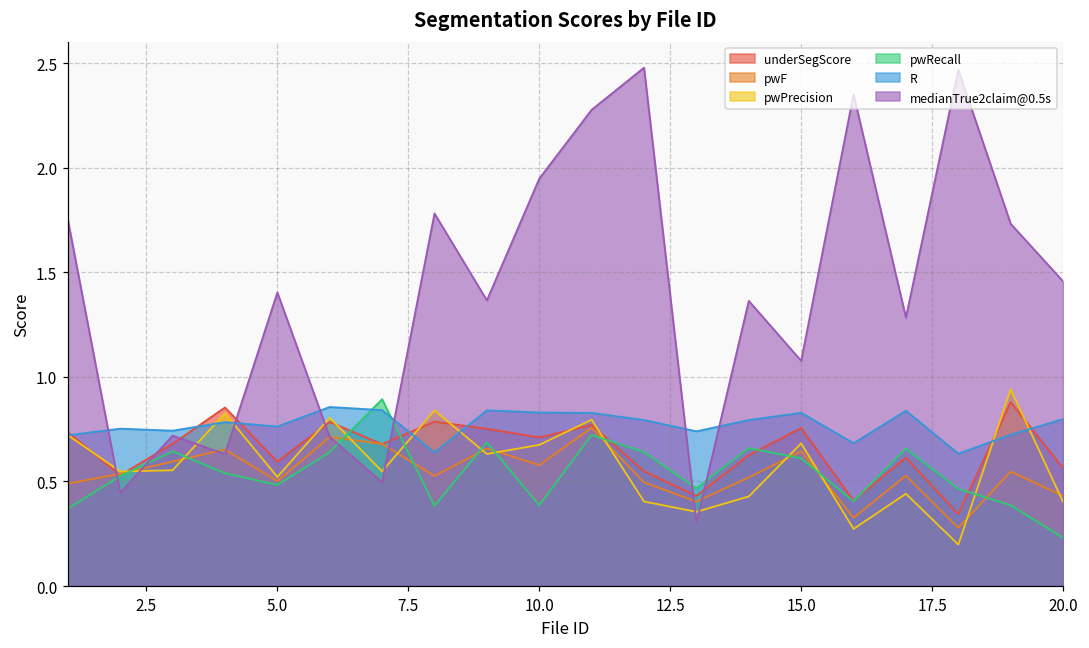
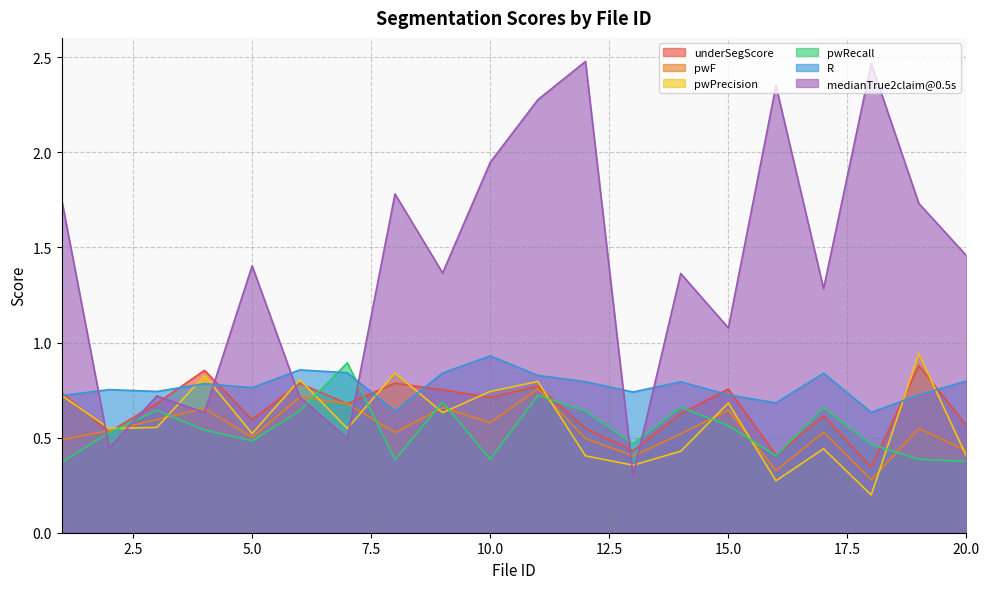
  {
    "pwPrecision": {
      "5.0": 0.52,
-     "10.0": 0.67,
+     "10.0": 0.74,
      "15.0": 0.68,
      "20.0": 0.40
    },
    "pwRecall": {
      "5.0": 0.48,
      "10.0": 0.39,
-     "15.0": 0.61,
-     "20.0": 0.23
+     "15.0": 0.56,
+     "20.0": 0.37
    },
    "R": {
      "5.0": 0.76,
-     "10.0": 0.83,
-     "15.0": 0.83,
+     "10.0": 0.93,
+     "15.0": 0.72,
      "20.0": 0.80
    },
    "medianTrue2claim@0.5s": {
      "5.0": 1.40,
      "10.0": 1.95,
      "15.0": 1.08,
      "20.0": 1.46
    }
  }
